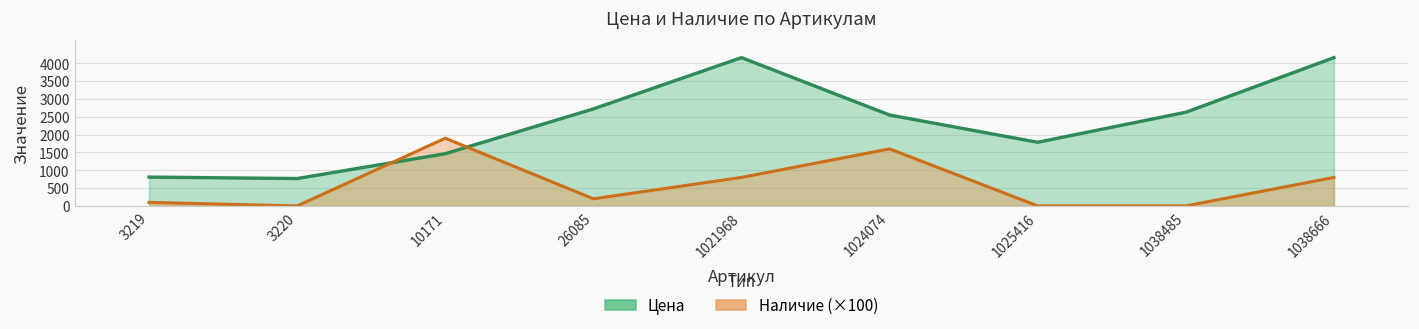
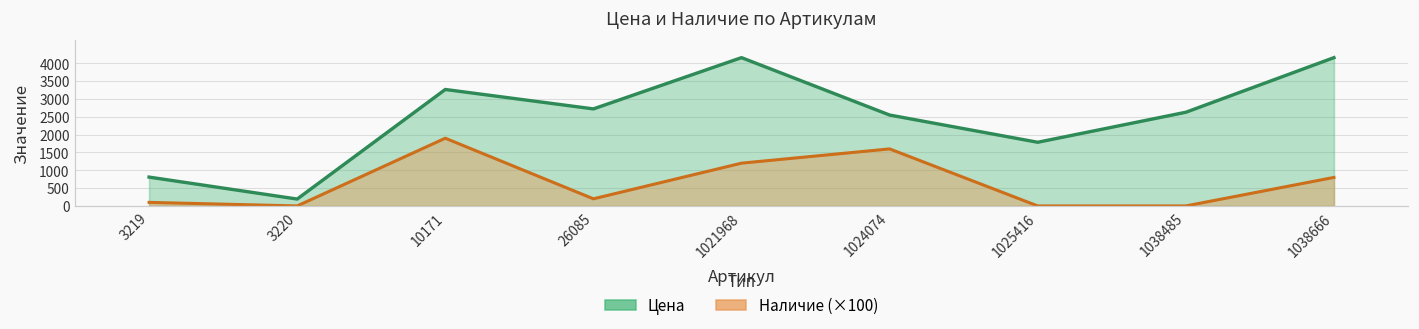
  {
    "Цена": {
      "3219": 800,
-     "3220": 800,
-     "10171": 1500,
+     "3220": 200,
+     "10171": 3300,
      "26085": 2700,
      "1021968": 4200,
      "1024074": 2600,
      "1025416": 1800,
      "1038485": 2600,
      "1038666": 4200
    },
    "Наличие (×100)": {
      "3219": 100,
      "3220": 0,
      "10171": 1900,
      "26085": 200,
-     "1021968": 800,
+     "1021968": 1200,
      "1024074": 1600,
      "1025416": 0,
      "1038485": 0,
      "1038666": 800
    }
  }
